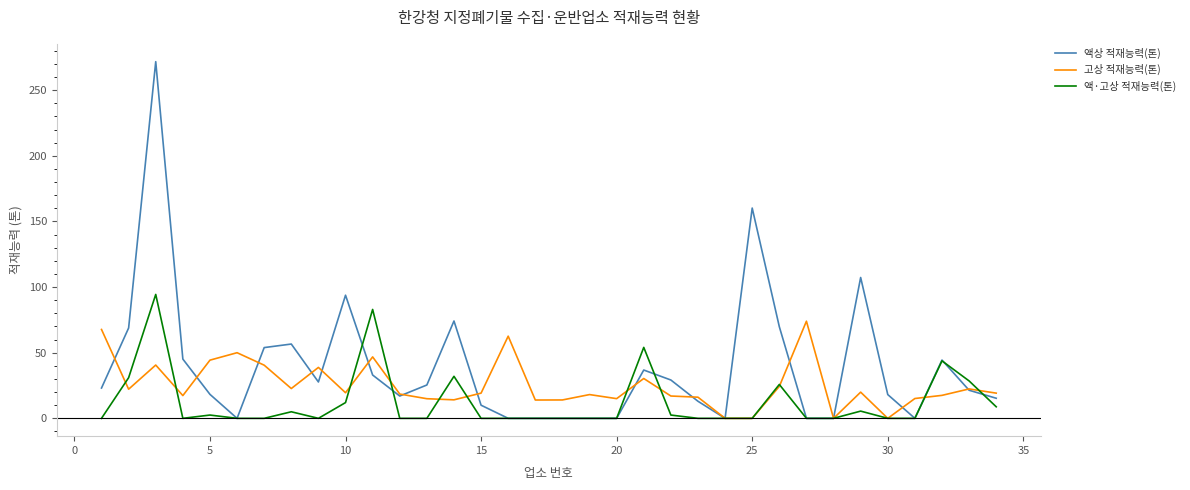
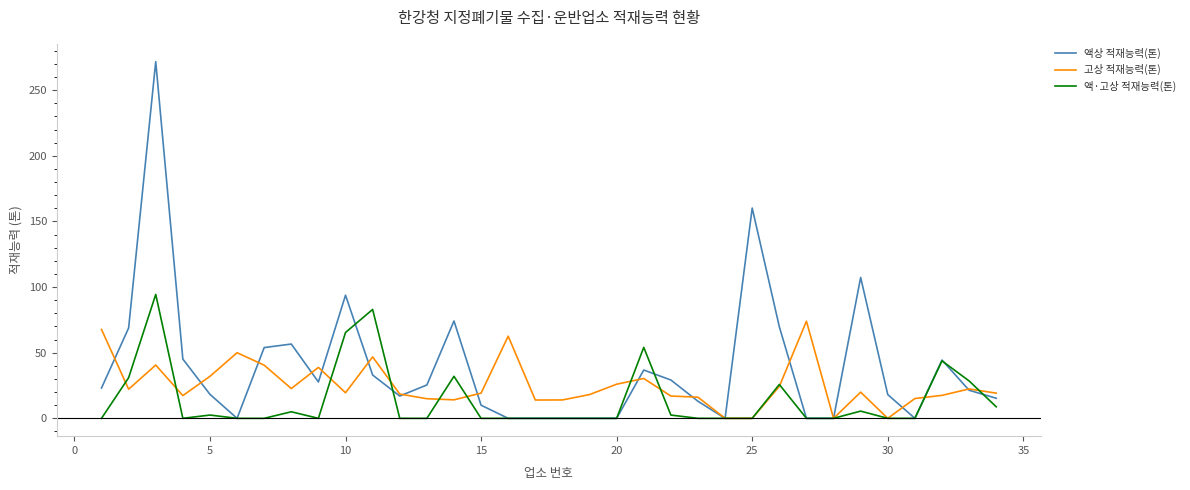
  {
    "액상 적재능력(톤)": {
      "5": 18,
      "10": 94,
      "15": 10,
      "25": 160,
      "30": 18
    },
    "고상 적재능력(톤)": {
-     "5": 44,
+     "5": 32,
      "10": 20,
      "15": 19,
-     "20": 15
+     "20": 26
    },
    "액·고상 적재능력(톤)": {
      "5": 3,
-     "10": 12,
+     "10": 65,
      "15": 0
    }
  }
